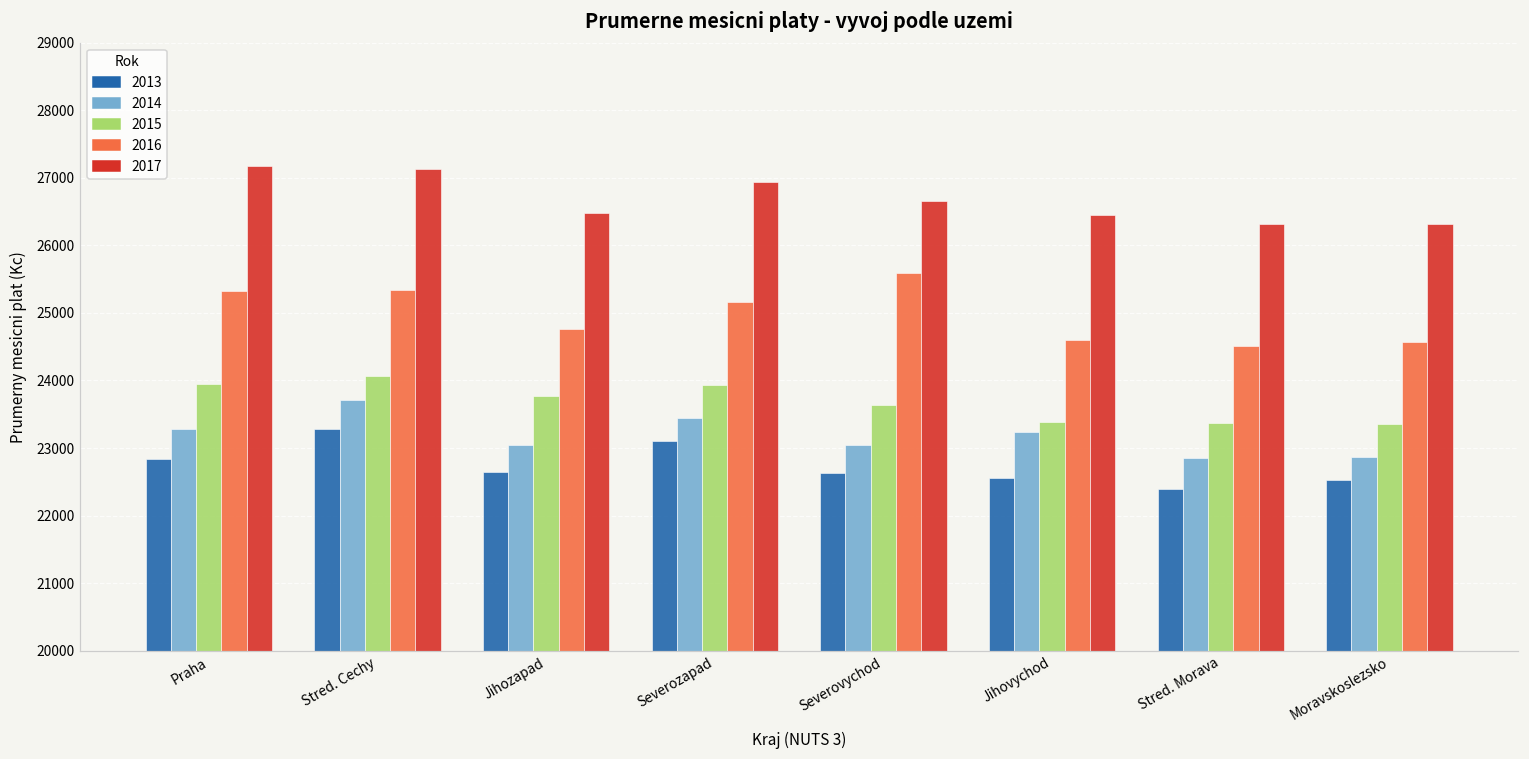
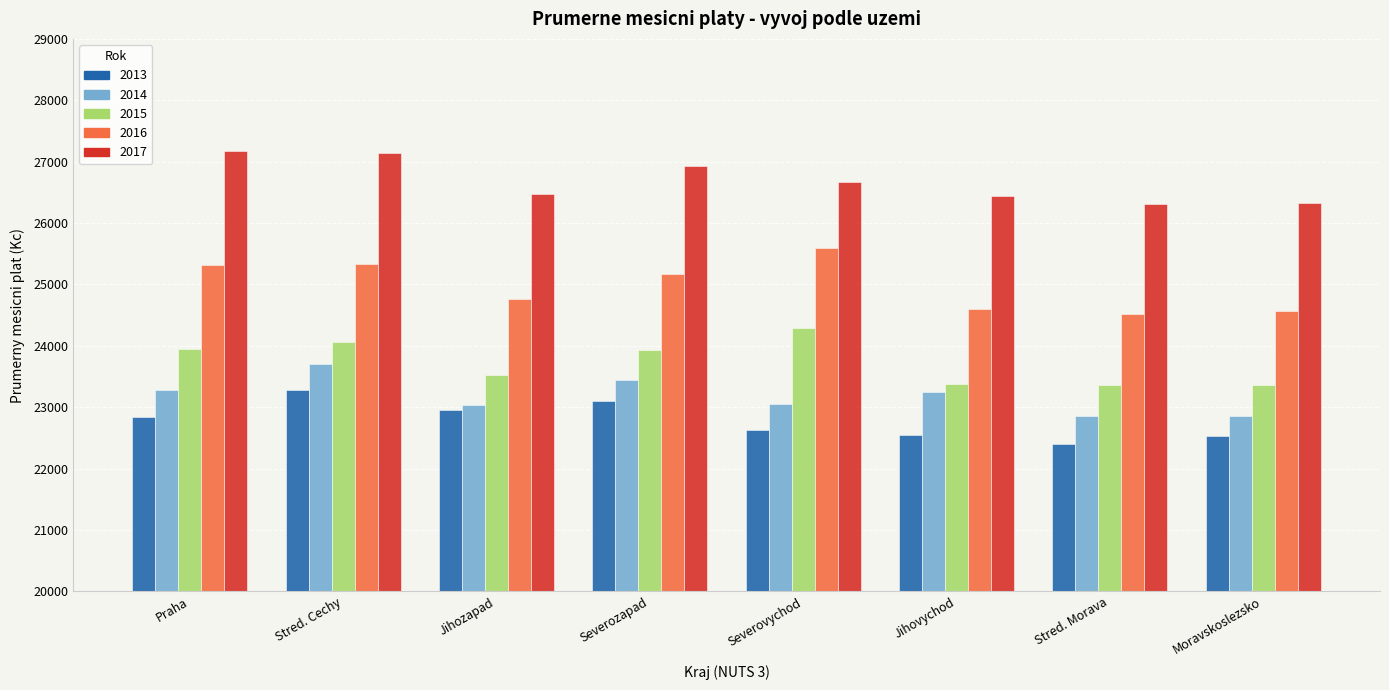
  {
    "2013": {
      "Praha": 22800,
      "Stred. Cechy": 23300,
-     "Jihozapad": 22600,
+     "Jihozapad": 23000,
      "Severozapad": 23100,
      "Severovychod": 22600,
      "Jihovychod": 22600,
      "Stred. Morava": 22400,
      "Moravskoslezsko": 22500
    },
    "2014": {
      "Praha": 23300,
      "Stred. Cechy": 23700,
      "Jihozapad": 23000,
      "Severozapad": 23400,
      "Severovychod": 23000,
      "Jihovychod": 23200,
      "Stred. Morava": 22900,
      "Moravskoslezsko": 22900
    },
    "2015": {
      "Praha": 24000,
      "Stred. Cechy": 24100,
-     "Jihozapad": 23800,
+     "Jihozapad": 23500,
      "Severozapad": 23900,
-     "Severovychod": 23600,
+     "Severovychod": 24300,
      "Jihovychod": 23400,
      "Stred. Morava": 23400,
      "Moravskoslezsko": 23400
    },
    "2016": {
      "Praha": 25300,
      "Stred. Cechy": 25300,
      "Jihozapad": 24800,
      "Severozapad": 25200,
      "Severovychod": 25600,
      "Jihovychod": 24600,
      "Stred. Morava": 24500,
      "Moravskoslezsko": 24600
    },
    "2017": {
      "Praha": 27200,
      "Stred. Cechy": 27100,
      "Jihozapad": 26500,
      "Severozapad": 26900,
      "Severovychod": 26700,
      "Jihovychod": 26400,
      "Stred. Morava": 26300,
      "Moravskoslezsko": 26300
    }
  }
